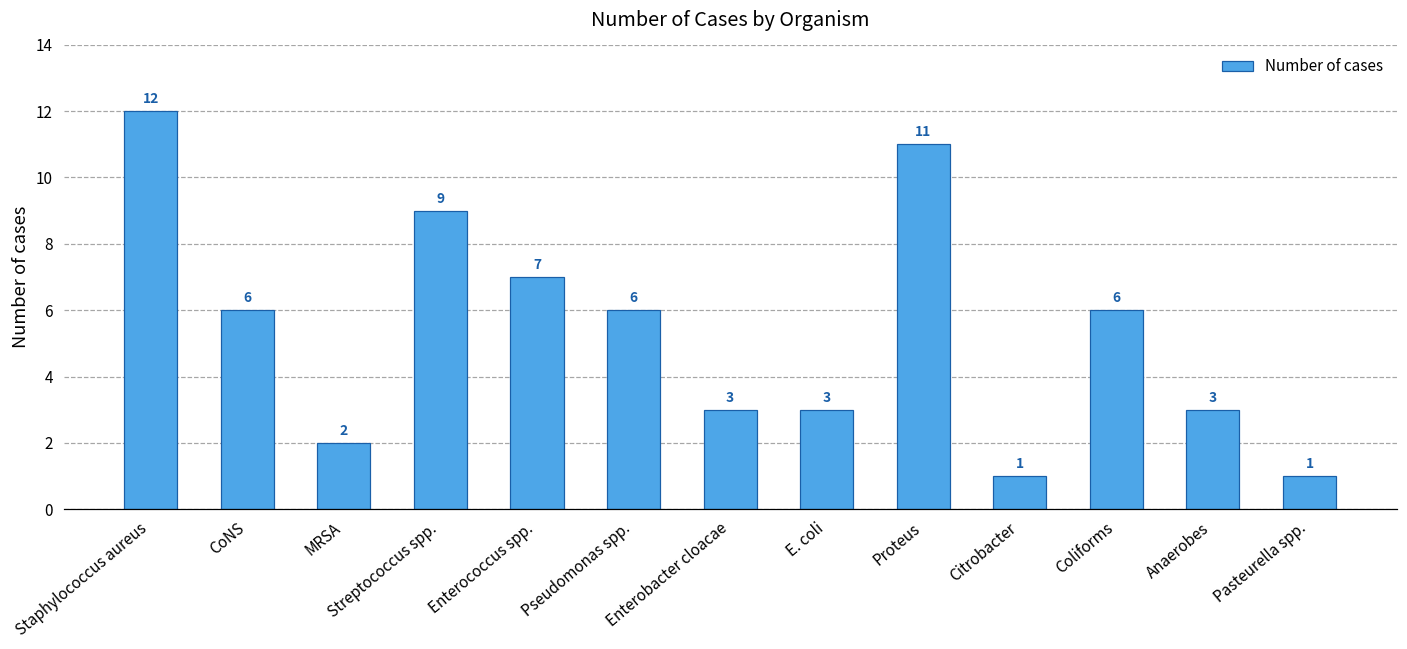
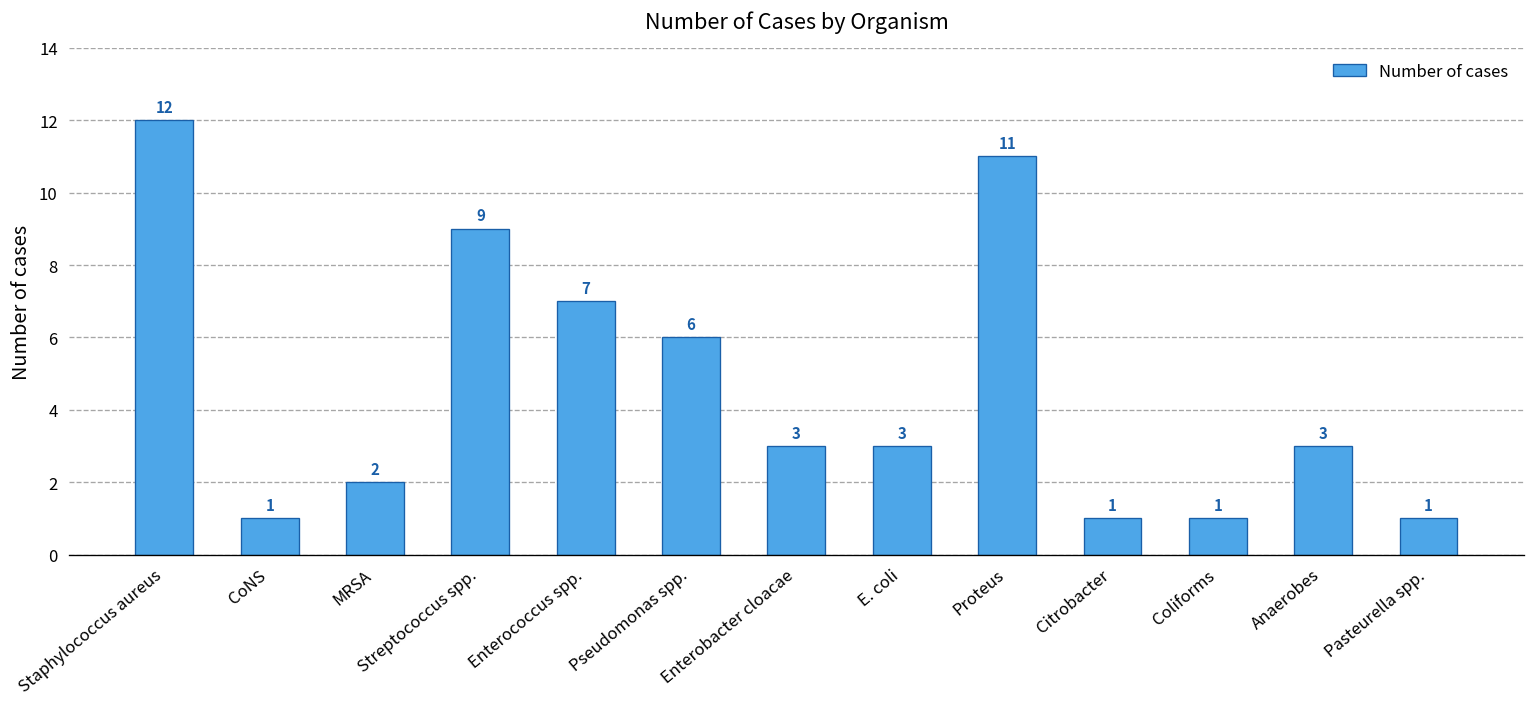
  {
    "Staphylococcus aureus": 12,
-   "CoNS": 6,
+   "CoNS": 1,
    "MRSA": 2,
    "Streptococcus spp.": 9,
    "Enterococcus spp.": 7,
    "Pseudomonas spp.": 6,
    "Enterobacter cloacae": 3,
    "E. coli": 3,
    "Proteus": 11,
    "Citrobacter": 1,
-   "Coliforms": 6,
+   "Coliforms": 1,
    "Anaerobes": 3,
    "Pasteurella spp.": 1
  }
